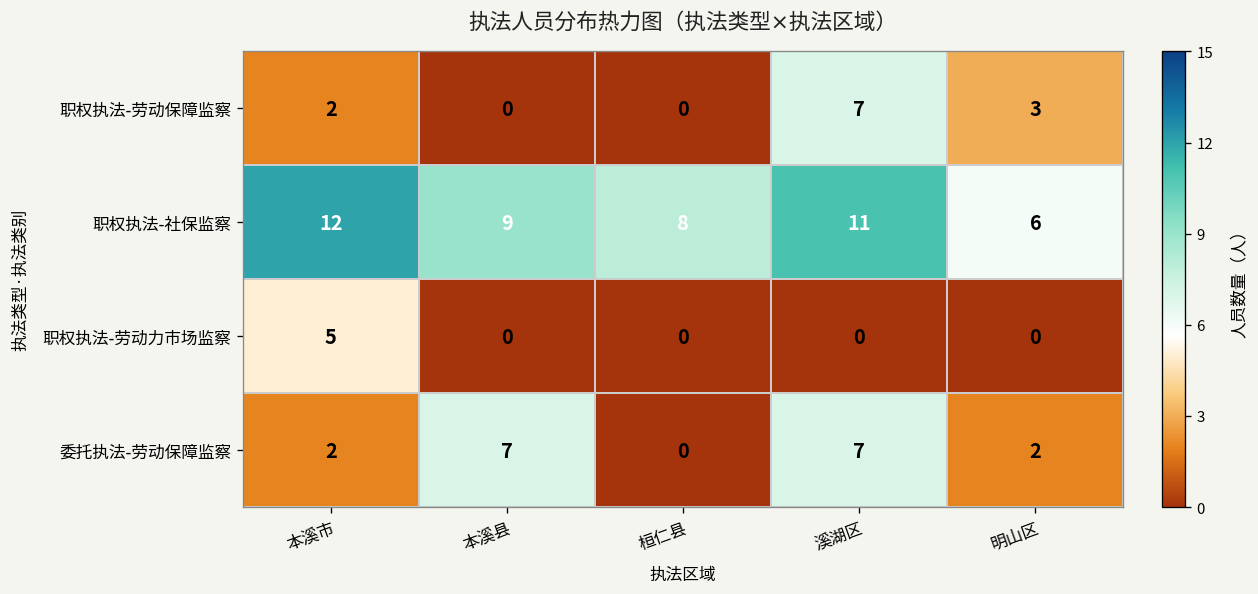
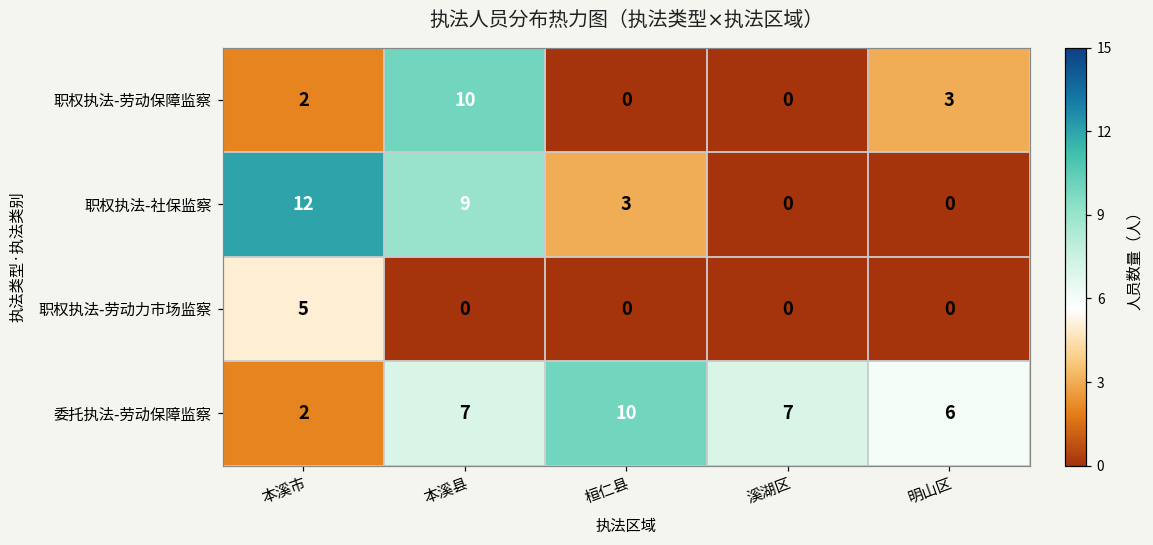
  {
    "职权执法-劳动保障监察": {
      "本溪市": 2,
-     "本溪县": 0,
+     "本溪县": 10,
      "桓仁县": 0,
-     "溪湖区": 7,
+     "溪湖区": 0,
      "明山区": 3
    },
    "职权执法-社保监察": {
      "本溪市": 12,
      "本溪县": 9,
-     "桓仁县": 8,
-     "溪湖区": 11,
-     "明山区": 6
+     "桓仁县": 3,
+     "溪湖区": 0,
+     "明山区": 0
    },
    "职权执法-劳动力市场监察": {
      "本溪市": 5,
      "本溪县": 0,
      "桓仁县": 0,
      "溪湖区": 0,
      "明山区": 0
    },
    "委托执法-劳动保障监察": {
      "本溪市": 2,
      "本溪县": 7,
-     "桓仁县": 0,
+     "桓仁县": 10,
      "溪湖区": 7,
-     "明山区": 2
+     "明山区": 6
    }
  }
